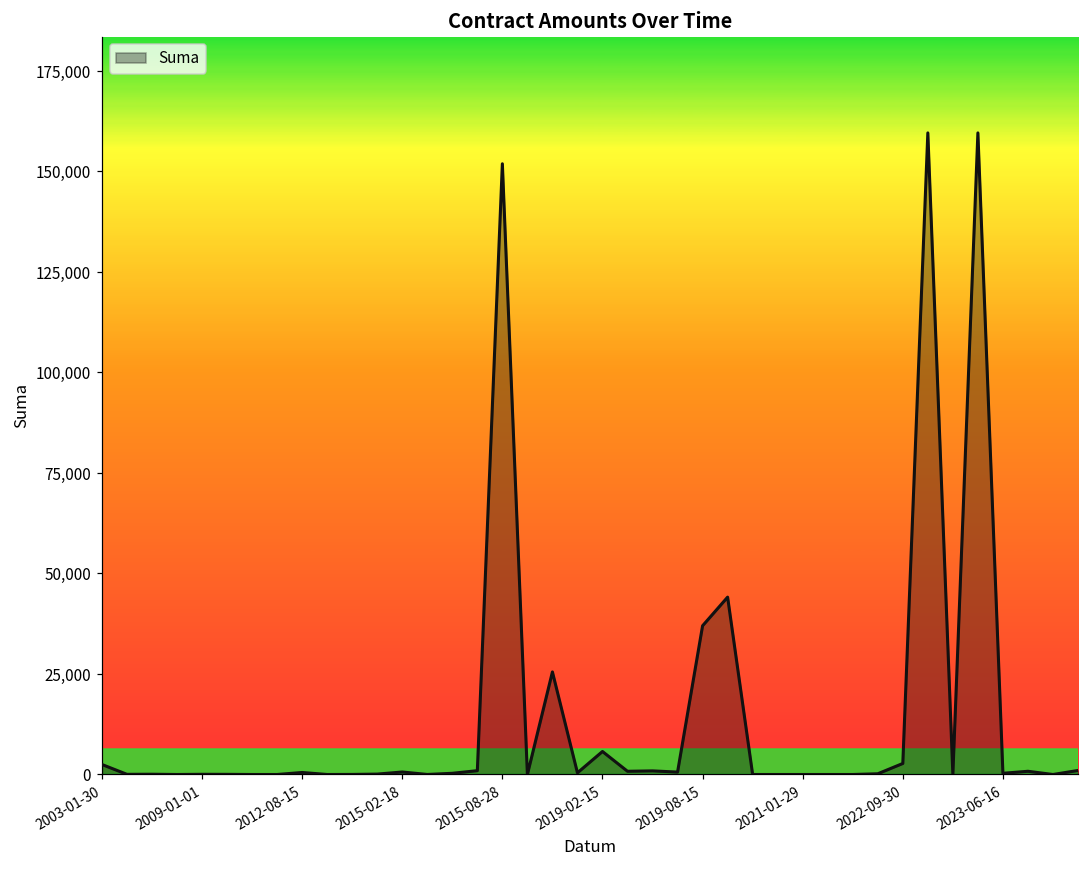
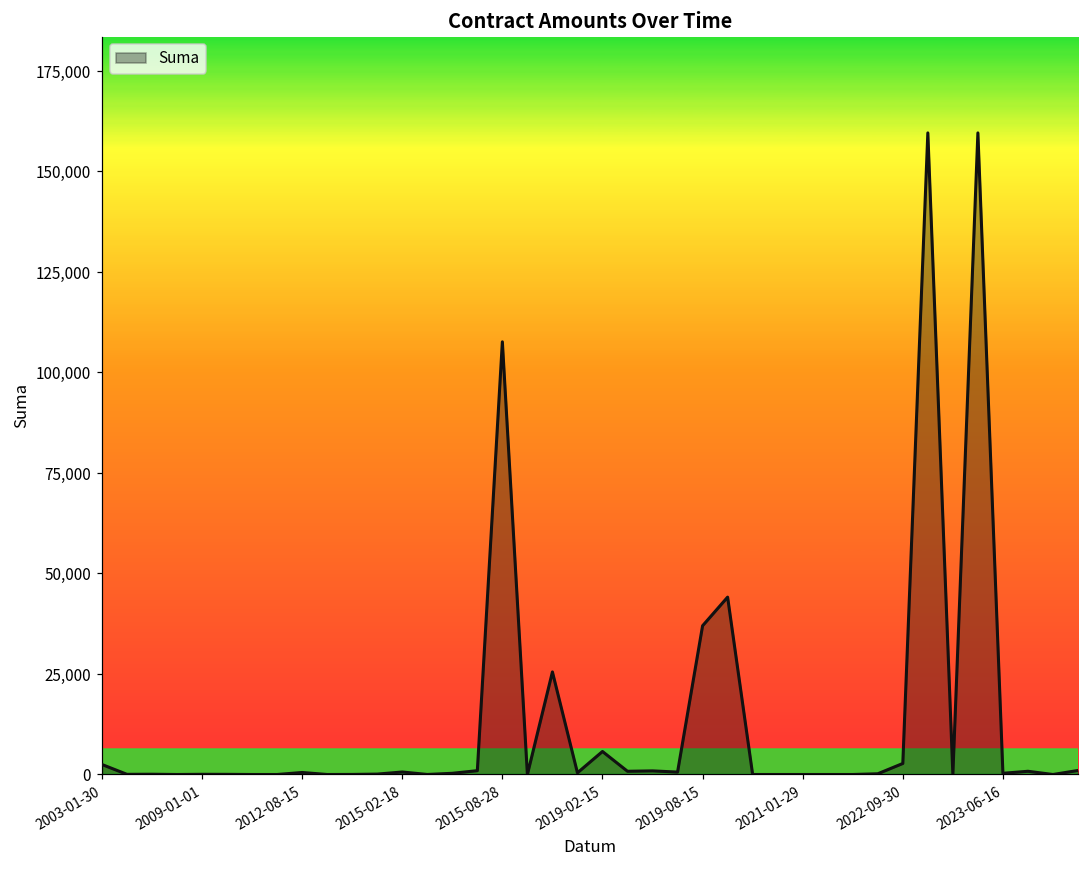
  {
-   "2015-08-28": "152,000",
+   "2015-08-28": "108,000",
    "2019-08-15": "37,000"
  }
